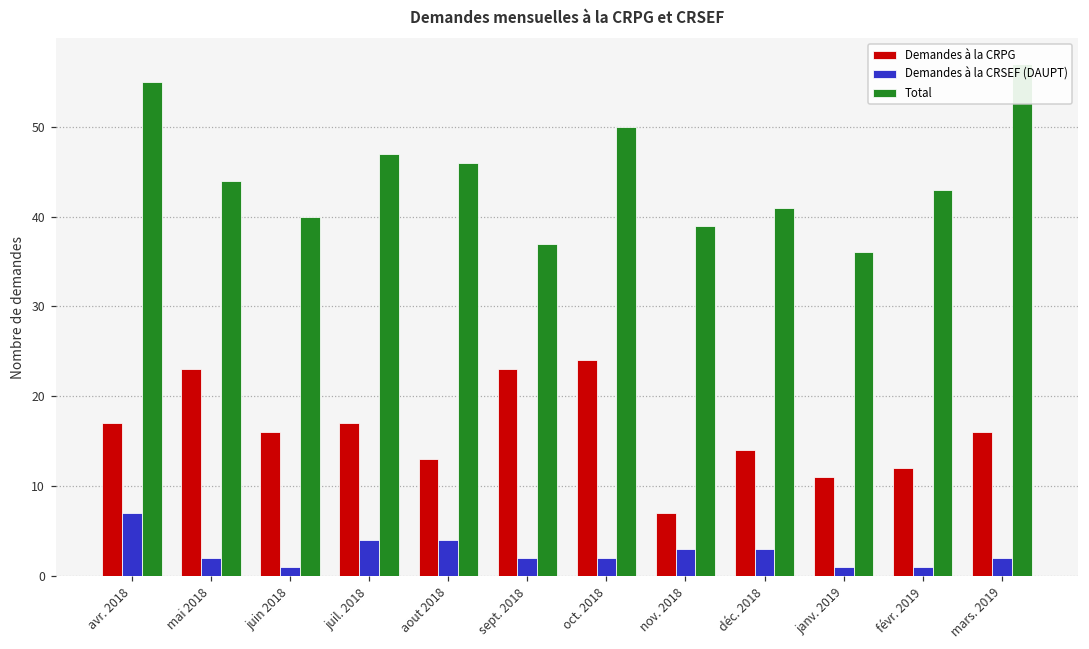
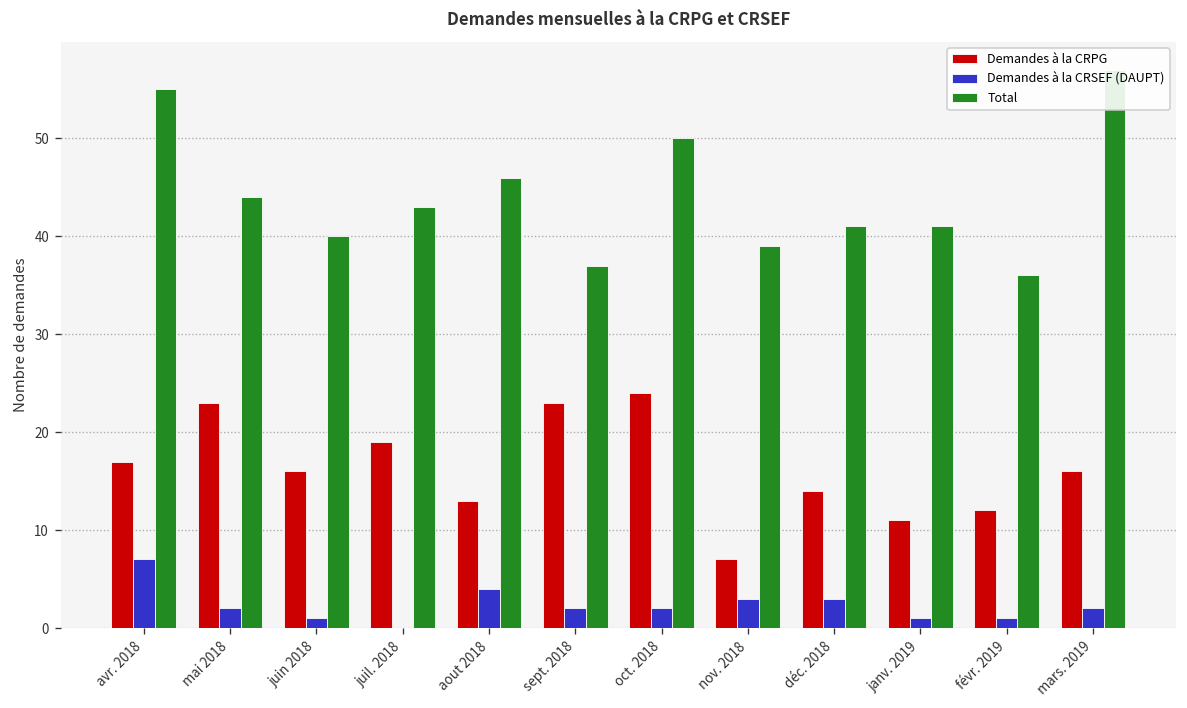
  {
    "Demandes à la CRPG": {
      "avr. 2018": 17,
      "mai 2018": 23,
      "juin 2018": 16,
-     "juil. 2018": 17,
+     "juil. 2018": 19,
      "aout 2018": 13,
      "sept. 2018": 23,
      "oct. 2018": 24,
      "nov. 2018": 7,
      "déc. 2018": 14,
      "janv. 2019": 11,
      "févr. 2019": 12,
      "mars. 2019": 16
    },
    "Demandes à la CRSEF (DAUPT)": {
      "avr. 2018": 7,
      "mai 2018": 2,
      "juin 2018": 1,
-     "juil. 2018": 4,
+     "juil. 2018": 0,
      "aout 2018": 4,
      "sept. 2018": 2,
      "oct. 2018": 2,
      "nov. 2018": 3,
      "déc. 2018": 3,
      "janv. 2019": 1,
      "févr. 2019": 1,
      "mars. 2019": 2
    },
    "Total": {
      "avr. 2018": 55,
      "mai 2018": 44,
      "juin 2018": 40,
-     "juil. 2018": 47,
+     "juil. 2018": 43,
      "aout 2018": 46,
      "sept. 2018": 37,
      "oct. 2018": 50,
      "nov. 2018": 39,
      "déc. 2018": 41,
-     "janv. 2019": 36,
-     "févr. 2019": 43
+     "janv. 2019": 41,
+     "févr. 2019": 36
    }
  }
